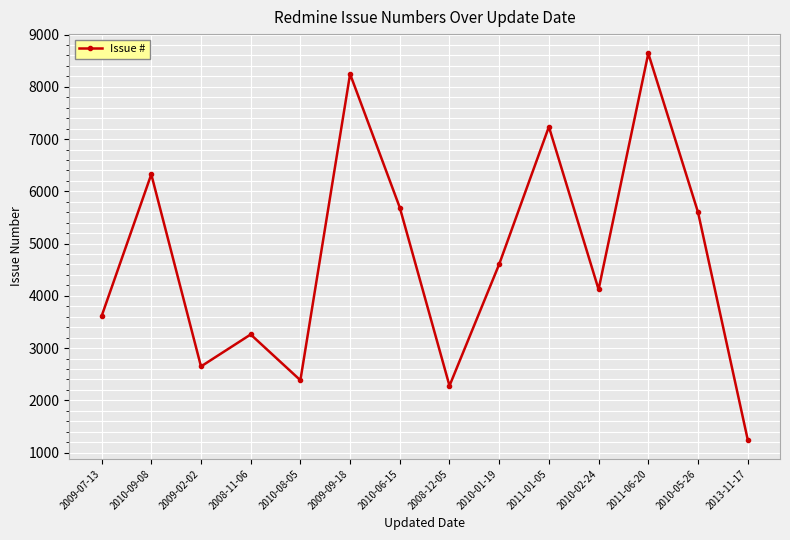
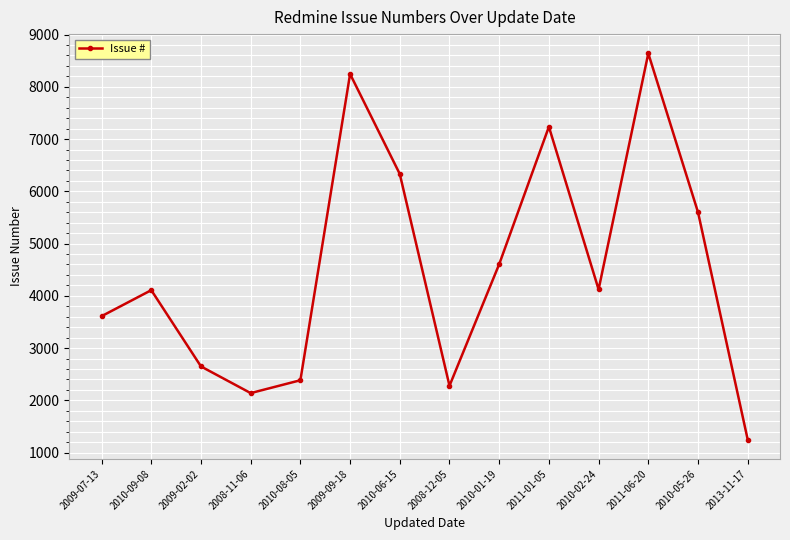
  {
    "2009-07-13": 3600,
-   "2010-09-08": 6300,
+   "2010-09-08": 4100,
    "2009-02-02": 2600,
-   "2008-11-06": 3300,
+   "2008-11-06": 2100,
    "2010-08-05": 2400,
    "2009-09-18": 8200,
-   "2010-06-15": 5700,
+   "2010-06-15": 6300,
    "2008-12-05": 2300,
    "2010-01-19": 4600,
    "2011-01-05": 7200,
    "2010-02-24": 4100,
    "2011-06-20": 8600,
    "2010-05-26": 5600,
    "2013-11-17": 1200
  }
